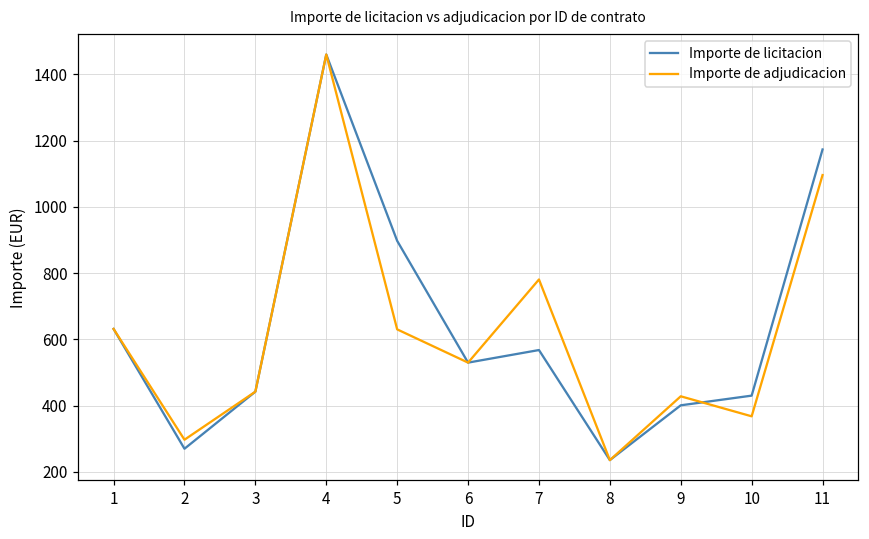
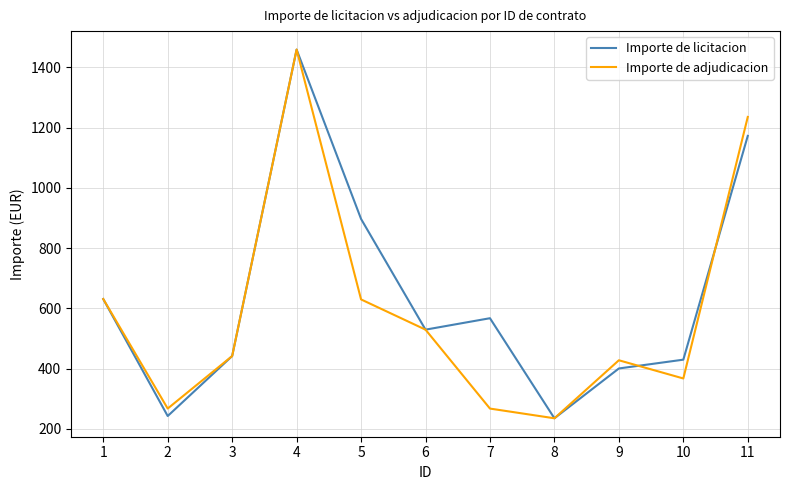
  {
    "Importe de licitacion": {
-     "2": 270,
+     "2": 240,
      "5": 900,
      "7": 570,
      "9": 400,
      "10": 430,
      "11": 1170
    },
    "Importe de adjudicacion": {
-     "2": 300,
+     "2": 270,
      "5": 630,
-     "7": 780,
+     "7": 270,
      "9": 430,
      "10": 370,
-     "11": 1100
+     "11": 1240
    }
  }
